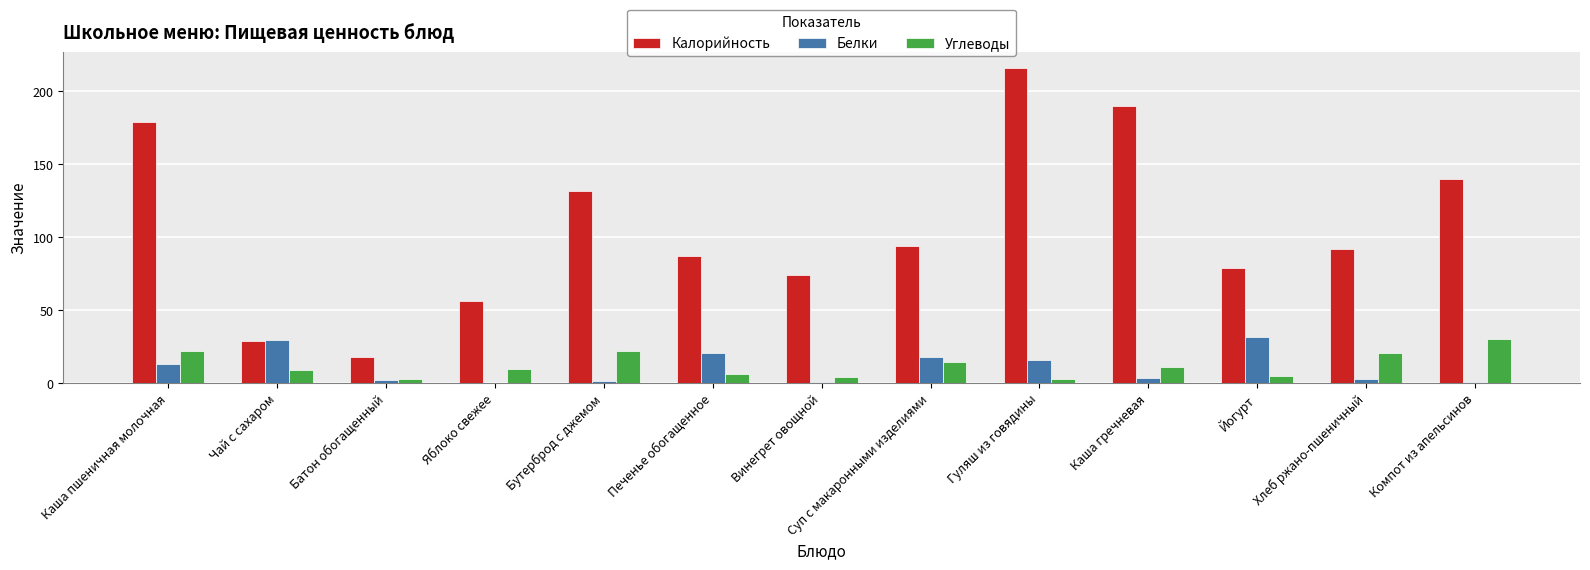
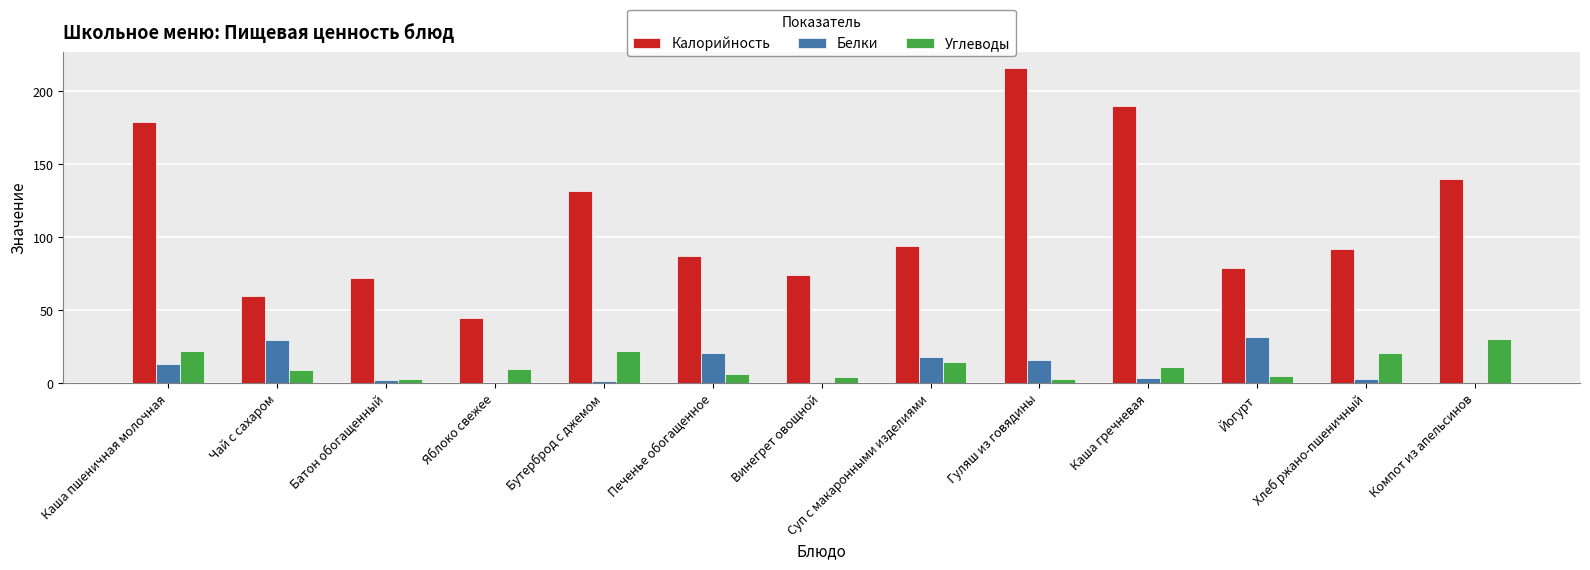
  {
    "Калорийность": {
      "Каша пшеничная молочная": 179,
-     "Чай с сахаром": 29,
-     "Батон обогащенный": 18,
-     "Яблоко свежее": 57,
+     "Чай с сахаром": 60,
+     "Батон обогащенный": 72,
+     "Яблоко свежее": 44,
      "Бутерброд с джемом": 132,
      "Печенье обогащенное": 87,
      "Винегрет овощной": 74,
      "Суп с макаронными изделиями": 94,
      "Гуляш из говядины": 216,
      "Каша гречневая": 190,
      "Йогурт": 79,
      "Хлеб ржано-пшеничный": 92,
      "Компот из апельсинов": 140
    },
    "Белки": {
      "Каша пшеничная молочная": 13,
      "Чай с сахаром": 30,
      "Батон обогащенный": 2,
      "Печенье обогащенное": 20,
      "Суп с макаронными изделиями": 18,
      "Гуляш из говядины": 16,
      "Каша гречневая": 4,
      "Йогурт": 31,
      "Хлеб ржано-пшеничный": 3
    },
    "Углеводы": {
      "Каша пшеничная молочная": 22,
      "Чай с сахаром": 9,
      "Батон обогащенный": 3,
      "Яблоко свежее": 10,
      "Бутерброд с джемом": 22,
      "Печенье обогащенное": 6,
      "Винегрет овощной": 4,
      "Суп с макаронными изделиями": 14,
      "Гуляш из говядины": 3,
      "Каша гречневая": 11,
      "Йогурт": 5,
      "Хлеб ржано-пшеничный": 20,
      "Компот из апельсинов": 30
    }
  }
